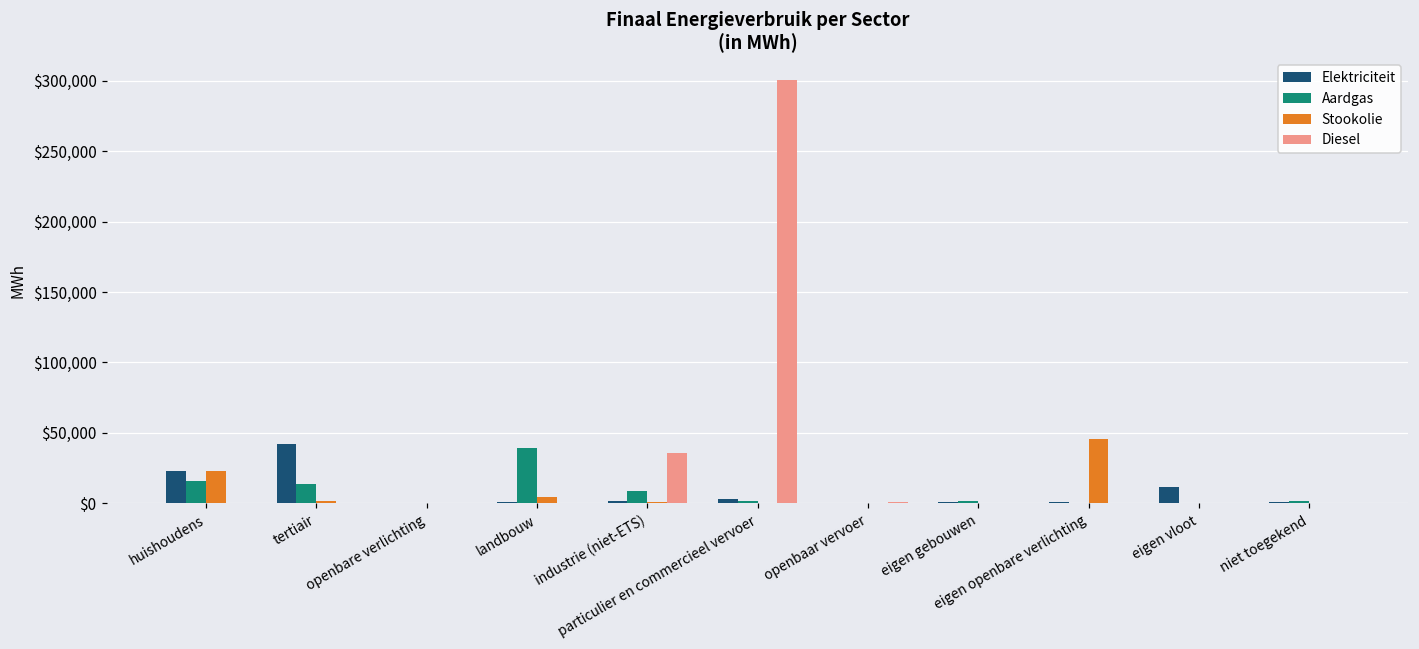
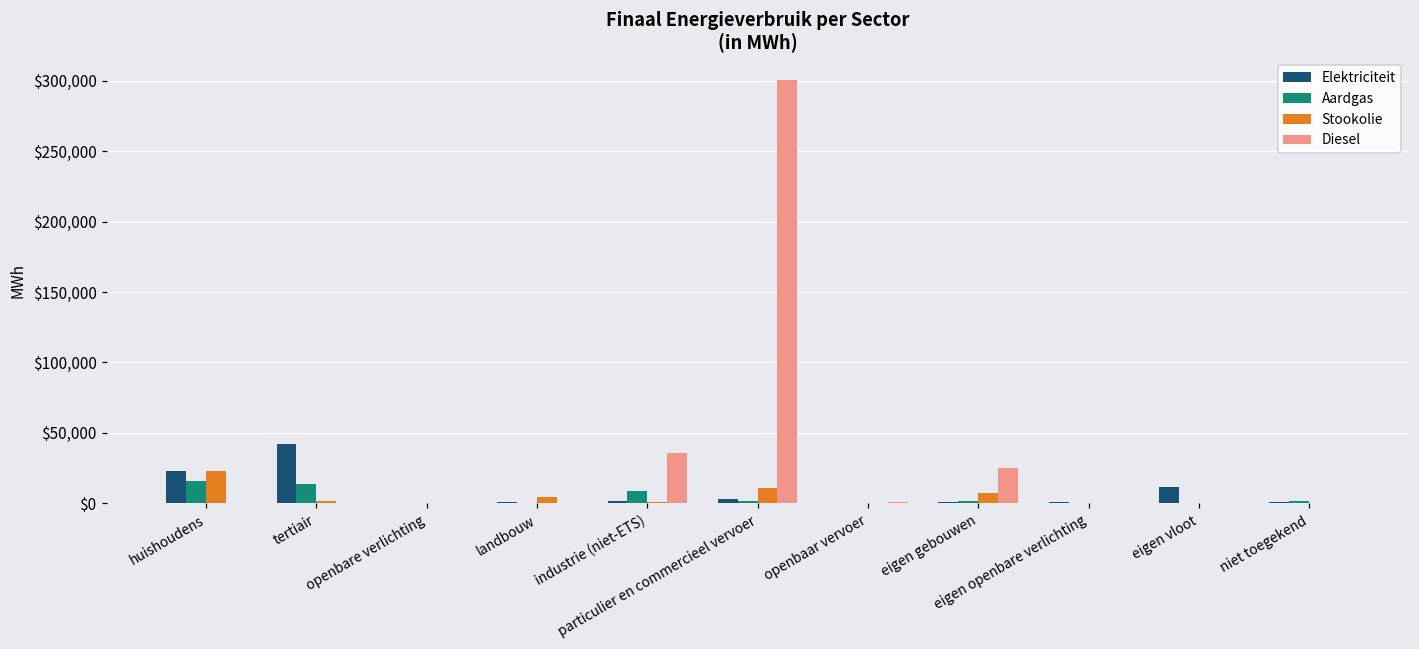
  {
    "Elektriciteit": {
      "huishoudens": "$23,000",
      "tertiair": "$42,000",
      "openbare verlichting": "$0",
      "particulier en commercieel vervoer": "$3,000",
      "eigen vloot": "$12,000"
    },
    "Aardgas": {
      "huishoudens": "$16,000",
      "tertiair": "$13,000",
      "openbare verlichting": "$0",
-     "landbouw": "$39,000",
+     "landbouw": "$0",
      "industrie (niet-ETS)": "$9,000",
      "openbaar vervoer": "$0",
      "eigen openbare verlichting": "$0",
      "eigen vloot": "$0"
    },
    "Stookolie": {
      "huishoudens": "$23,000",
      "openbare verlichting": "$0",
      "landbouw": "$4,000",
-     "particulier en commercieel vervoer": "$0",
+     "particulier en commercieel vervoer": "$11,000",
      "openbaar vervoer": "$0",
-     "eigen gebouwen": "$0",
-     "eigen openbare verlichting": "$45,000",
+     "eigen gebouwen": "$7,000",
+     "eigen openbare verlichting": "$0",
      "eigen vloot": "$0",
      "niet toegekend": "$0"
    },
    "Diesel": {
      "huishoudens": "$0",
      "tertiair": "$0",
      "openbare verlichting": "$0",
      "landbouw": "$0",
      "industrie (niet-ETS)": "$36,000",
      "particulier en commercieel vervoer": "$301,000",
-     "eigen gebouwen": "$0",
+     "eigen gebouwen": "$25,000",
      "eigen openbare verlichting": "$0",
      "eigen vloot": "$0",
      "niet toegekend": "$0"
    }
  }
